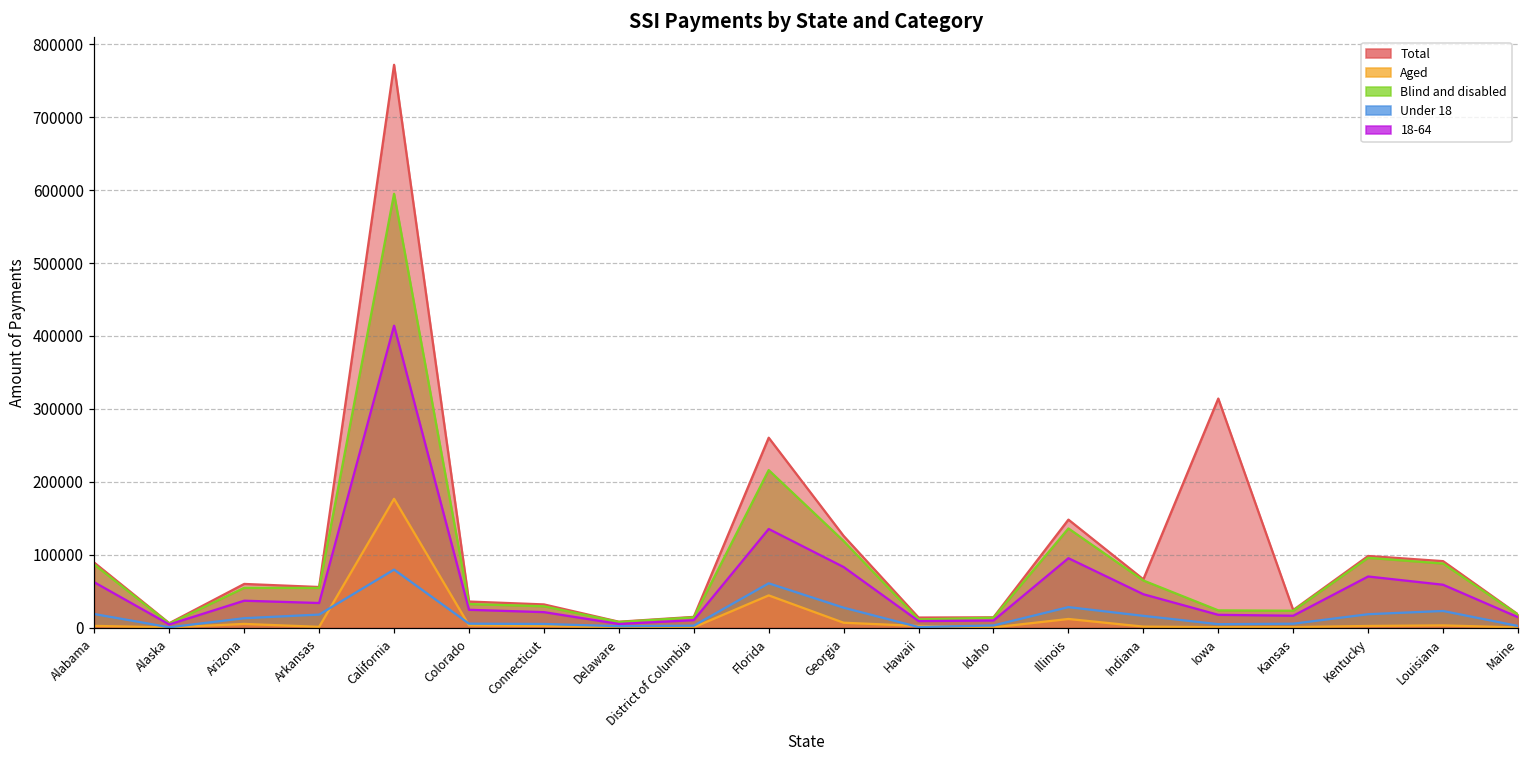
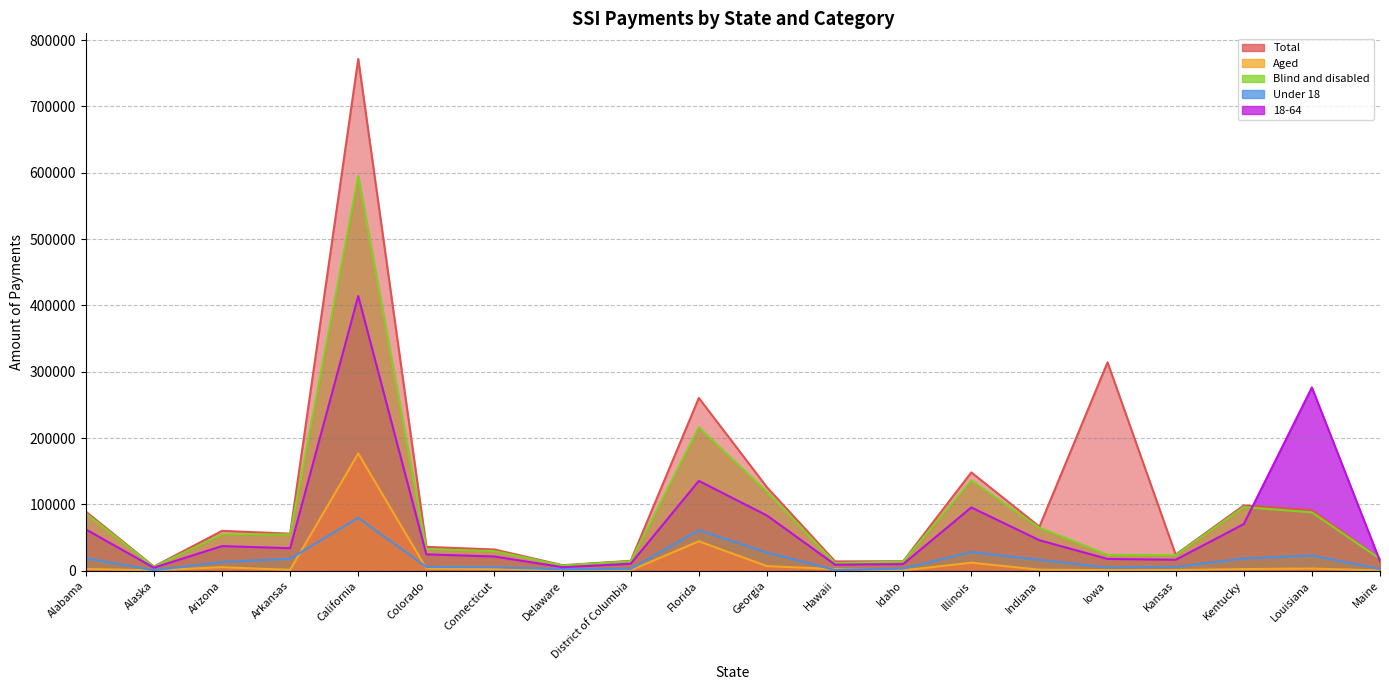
  {
    "18-64": {
      "Alabama": 60000,
      "Arizona": 40000,
      "Arkansas": 30000,
      "California": 410000,
      "Colorado": 20000,
      "Connecticut": 20000,
      "District of Columbia": 10000,
      "Florida": 140000,
      "Georgia": 80000,
      "Illinois": 100000,
      "Indiana": 50000,
      "Iowa": 20000,
      "Kansas": 20000,
      "Kentucky": 70000,
-     "Louisiana": 60000
+     "Louisiana": 280000
    },
    "Aged": {
      "Alabama": 0,
      "Arizona": 10000,
      "Arkansas": 0,
      "California": 180000,
      "Florida": 40000,
      "Georgia": 10000,
      "Illinois": 10000,
      "Indiana": 0,
      "Iowa": 0,
      "Kansas": 0,
      "Kentucky": 0,
      "Louisiana": 0
    },
    "Under 18": {
      "Alabama": 20000,
      "Arizona": 10000,
      "Arkansas": 20000,
      "California": 80000,
      "Florida": 60000,
      "Georgia": 30000,
      "Illinois": 30000,
      "Indiana": 20000,
      "Iowa": 0,
      "Kansas": 10000,
      "Kentucky": 20000,
      "Louisiana": 20000
    },
    "Blind and disabled": {
      "Arizona": 50000,
      "California": 590000,
      "Florida": 220000,
      "Georgia": 120000,
      "Illinois": 140000,
      "Iowa": 20000
    },
    "Total": {
      "Arizona": 60000,
      "California": 770000,
      "Florida": 260000,
      "Georgia": 130000,
      "Illinois": 150000,
      "Iowa": 310000
    }
  }
